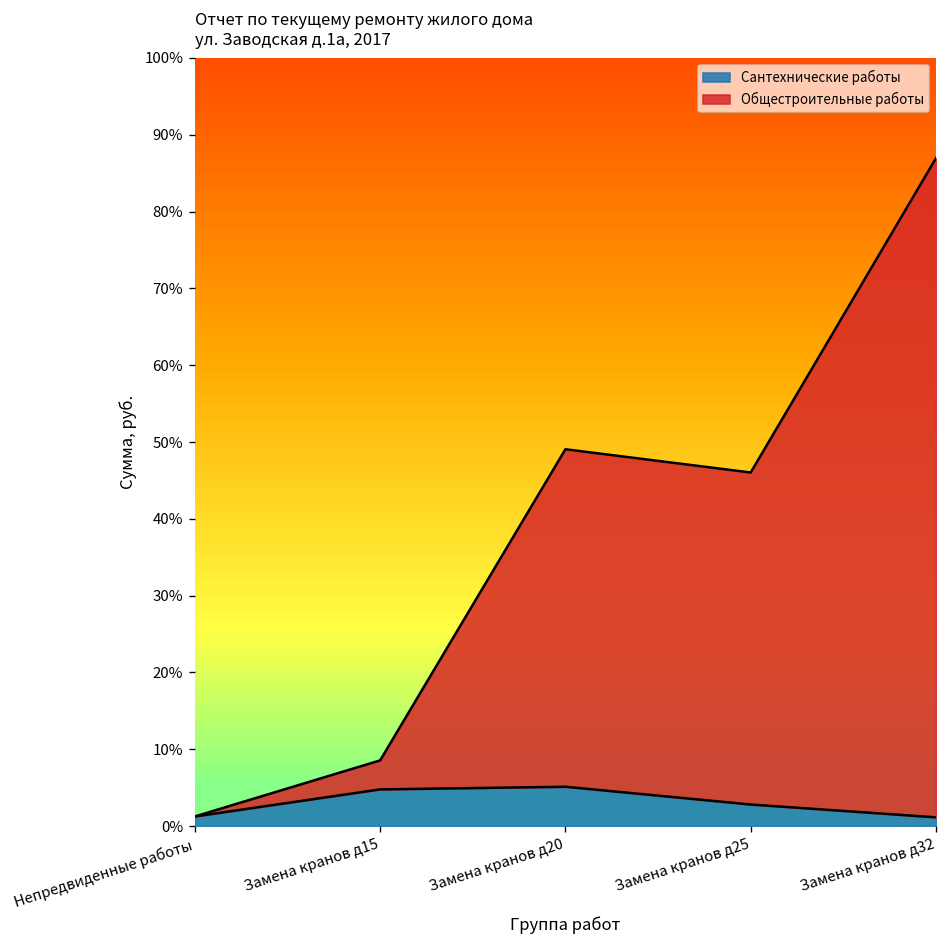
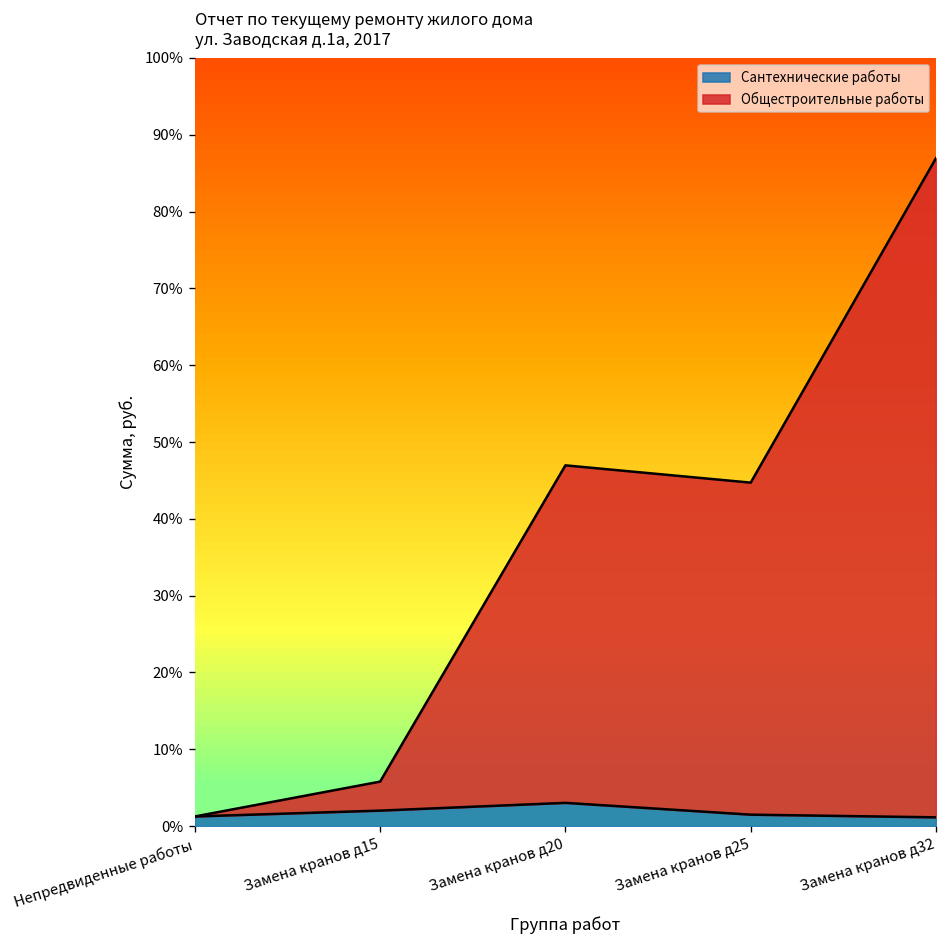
  {
    "Сантехнические работы": {
-     "Замена кранов д15": "5%",
-     "Замена кранов д20": "5%",
-     "Замена кранов д25": "3%",
+     "Замена кранов д15": "2%",
+     "Замена кранов д20": "3%",
+     "Замена кранов д25": "1%",
      "Замена кранов д32": "1%"
    },
    "Общестроительные работы": {
      "Замена кранов д15": "4%",
      "Замена кранов д20": "44%",
      "Замена кранов д25": "43%",
      "Замена кранов д32": "86%"
    }
  }
